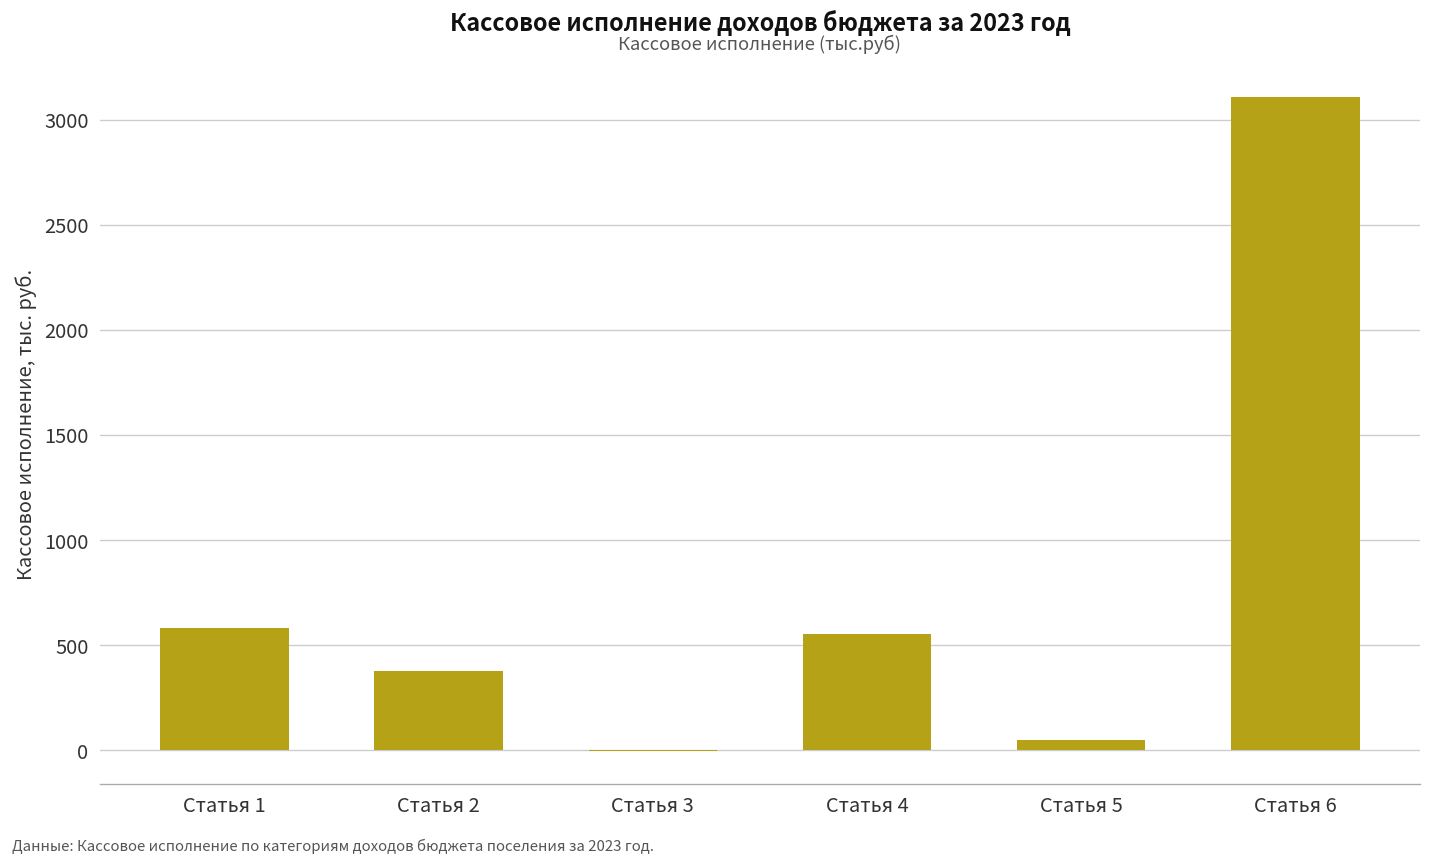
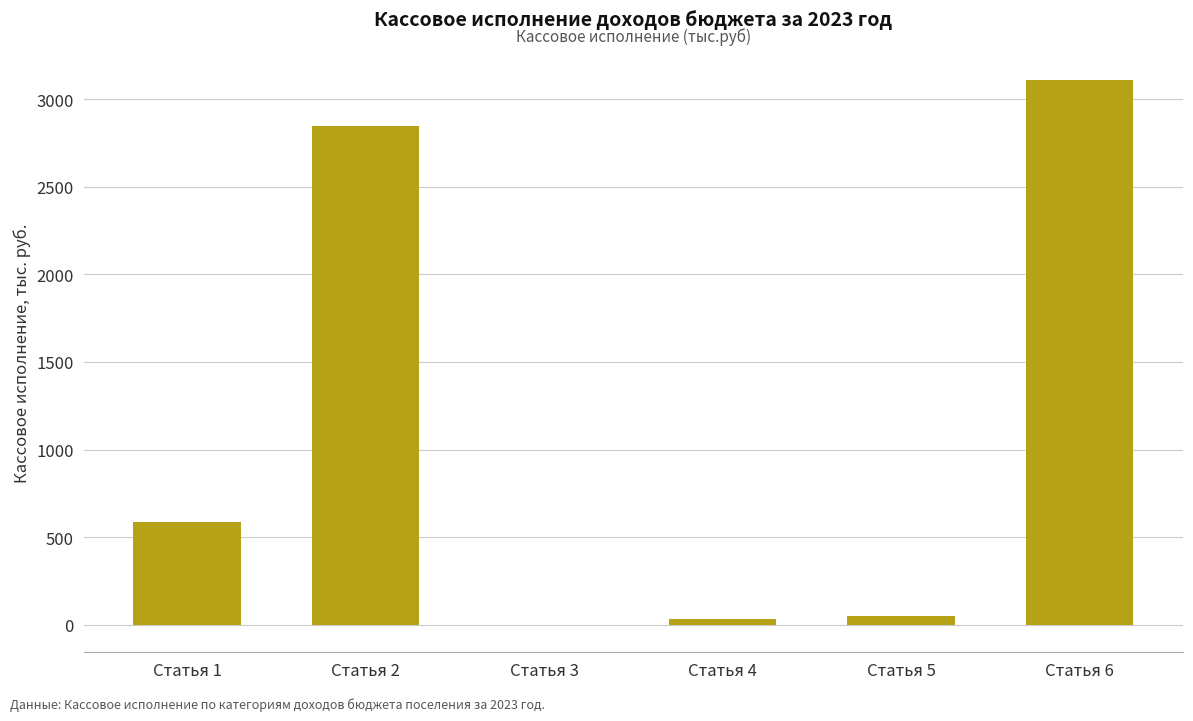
  {
    "Статья 1": 580,
-   "Статья 2": 380,
-   "Статья 4": 560,
+   "Статья 2": 2850,
+   "Статья 4": 40,
    "Статья 5": 50,
    "Статья 6": 3110
  }
